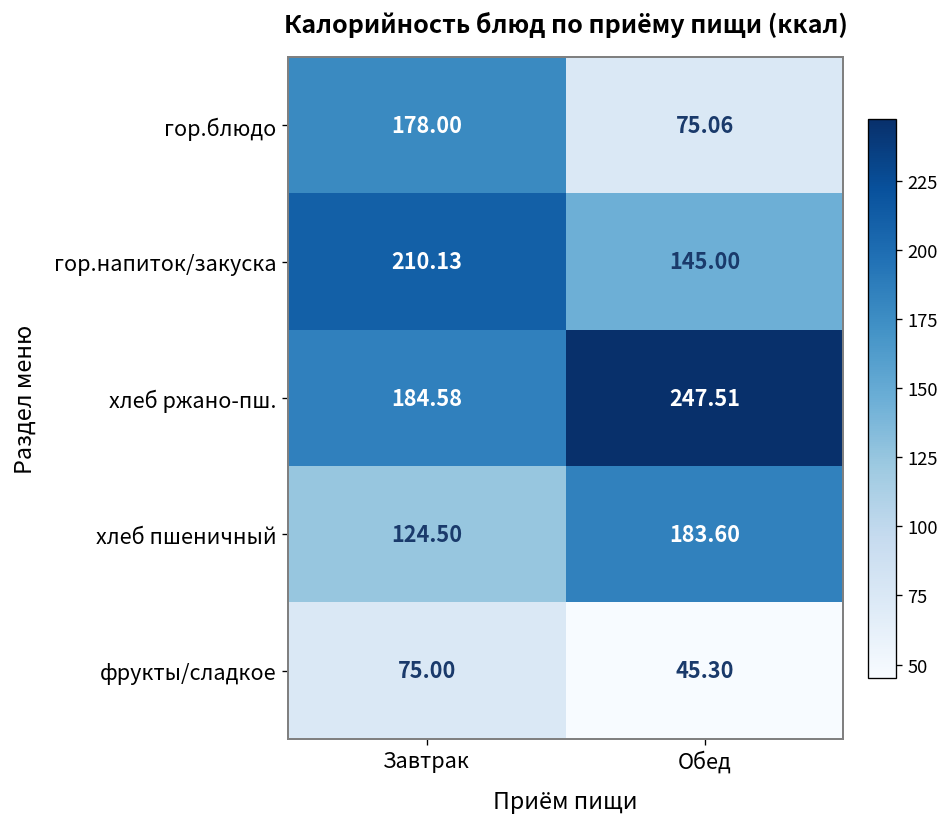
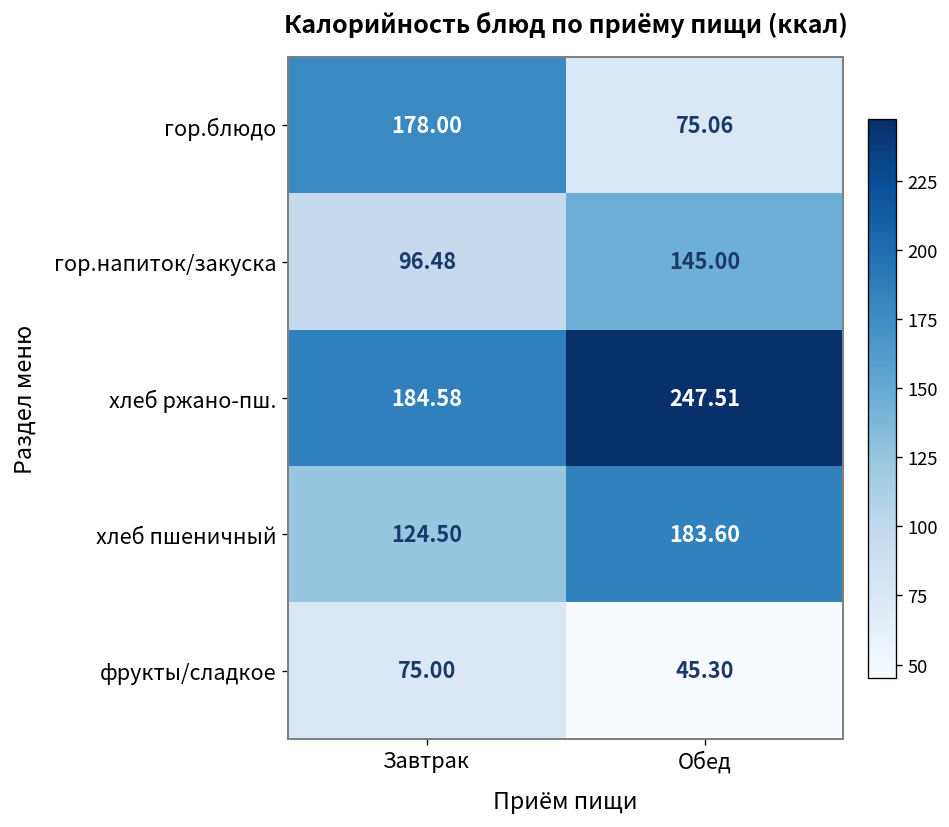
  {
    "гор.блюдо": {
      "Завтрак": 178.00,
      "Обед": 75.06
    },
    "гор.напиток/закуска": {
-     "Завтрак": 210.13,
+     "Завтрак": 96.48,
      "Обед": 145.00
    },
    "хлеб ржано-пш.": {
      "Завтрак": 184.58,
      "Обед": 247.51
    },
    "хлеб пшеничный": {
      "Завтрак": 124.50,
      "Обед": 183.60
    },
    "фрукты/сладкое": {
      "Завтрак": 75.00,
      "Обед": 45.30
    }
  }
